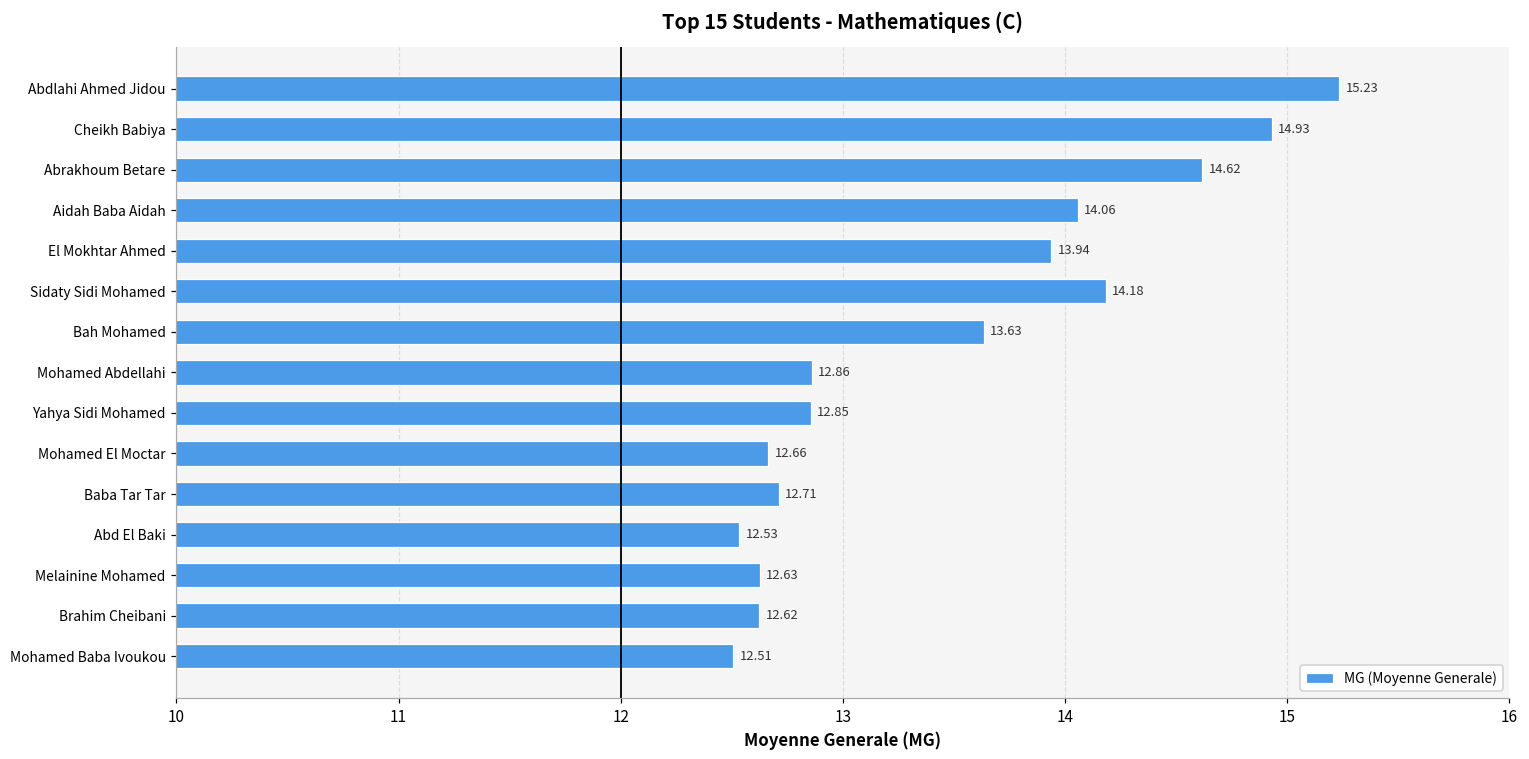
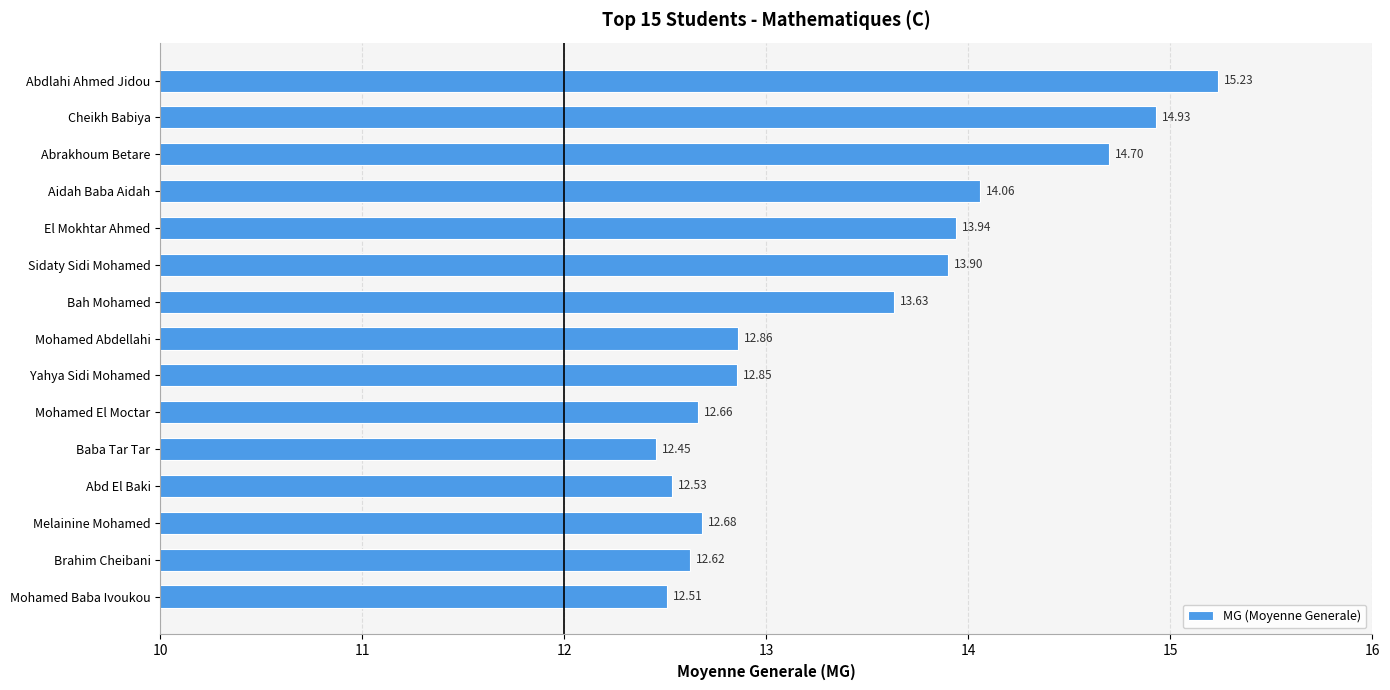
  {
    "Abdlahi Ahmed Jidou": 15.23,
    "Cheikh Babiya": 14.93,
-   "Abrakhoum Betare": 14.62,
+   "Abrakhoum Betare": 14.70,
    "Aidah Baba Aidah": 14.06,
    "El Mokhtar Ahmed": 13.94,
-   "Sidaty Sidi Mohamed": 14.18,
+   "Sidaty Sidi Mohamed": 13.90,
    "Bah Mohamed": 13.63,
    "Mohamed Abdellahi": 12.86,
    "Yahya Sidi Mohamed": 12.85,
    "Mohamed El Moctar": 12.66,
-   "Baba Tar Tar": 12.71,
+   "Baba Tar Tar": 12.45,
    "Abd El Baki": 12.53,
-   "Melainine Mohamed": 12.63,
+   "Melainine Mohamed": 12.68,
    "Brahim Cheibani": 12.62,
    "Mohamed Baba Ivoukou": 12.51
  }
